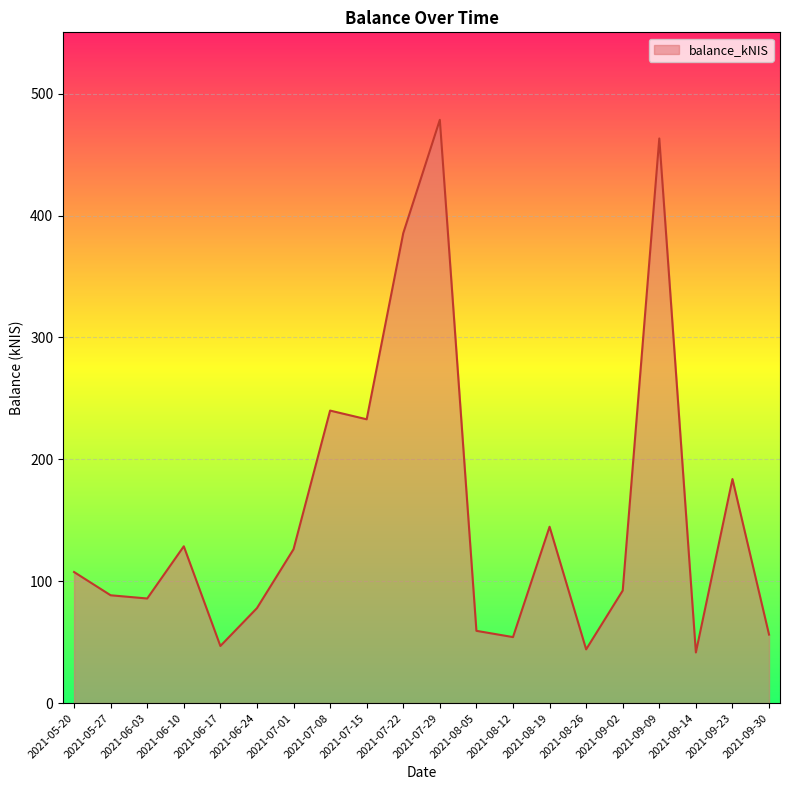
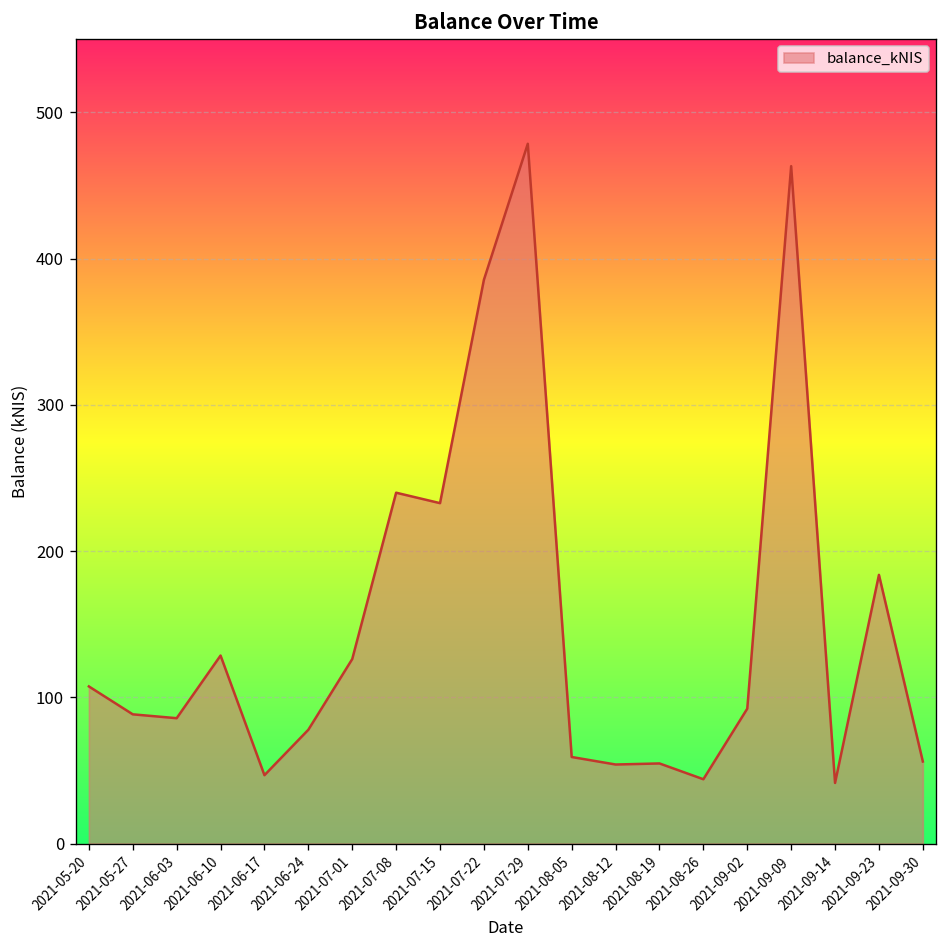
  {
    "2021-05-20": 108,
    "2021-05-27": 88,
    "2021-06-03": 86,
    "2021-06-10": 129,
    "2021-06-17": 47,
    "2021-06-24": 78,
    "2021-07-01": 126,
    "2021-07-08": 240,
    "2021-07-15": 233,
    "2021-07-22": 386,
    "2021-07-29": 479,
    "2021-08-05": 59,
    "2021-08-12": 54,
-   "2021-08-19": 145,
+   "2021-08-19": 55,
    "2021-08-26": 44,
    "2021-09-02": 92,
    "2021-09-09": 463,
    "2021-09-14": 42,
    "2021-09-23": 184,
    "2021-09-30": 56
  }
